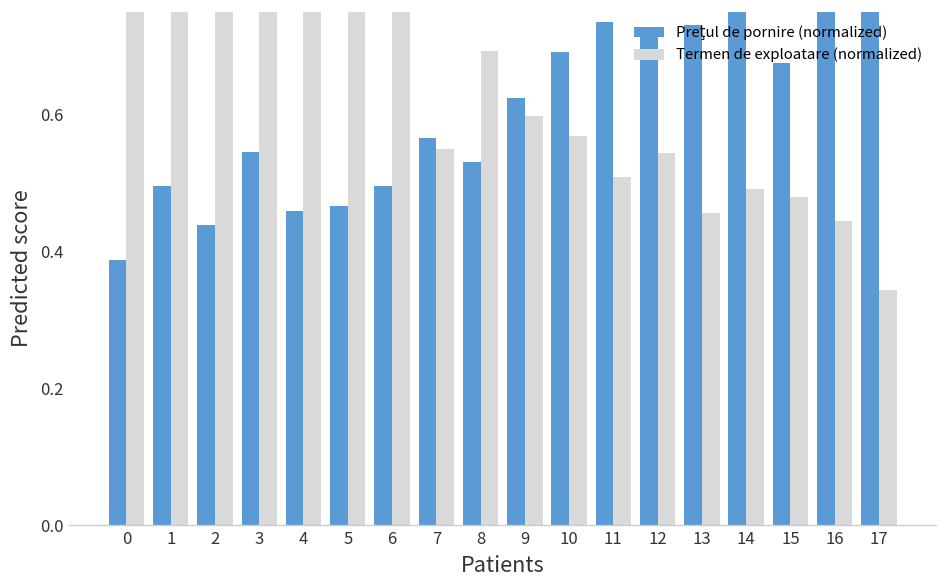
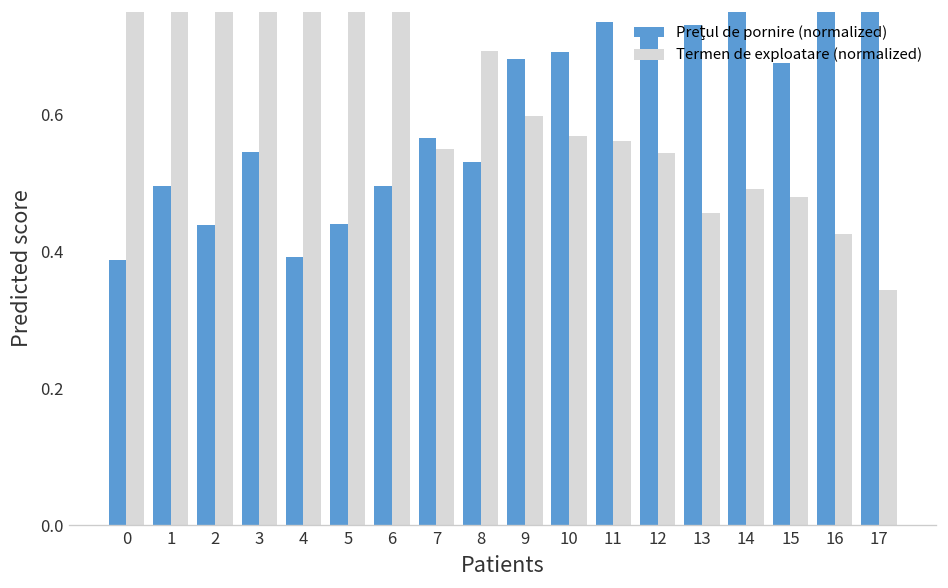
  {
    "Preţul de pornire (normalized)": {
      "0": 0.39,
      "1": 0.50,
      "2": 0.44,
      "3": 0.55,
-     "4": 0.46,
-     "5": 0.47,
+     "4": 0.39,
+     "5": 0.44,
      "6": 0.50,
      "7": 0.57,
      "8": 0.53,
-     "9": 0.62,
+     "9": 0.68,
      "10": 0.69,
      "11": 0.74,
      "12": 0.72,
      "13": 0.73,
      "15": 0.68
    },
    "Termen de exploatare (normalized)": {
      "7": 0.55,
      "8": 0.69,
      "9": 0.60,
      "10": 0.57,
-     "11": 0.51,
+     "11": 0.56,
      "12": 0.54,
      "13": 0.46,
      "14": 0.49,
      "15": 0.48,
-     "16": 0.44,
+     "16": 0.43,
      "17": 0.34
    }
  }
